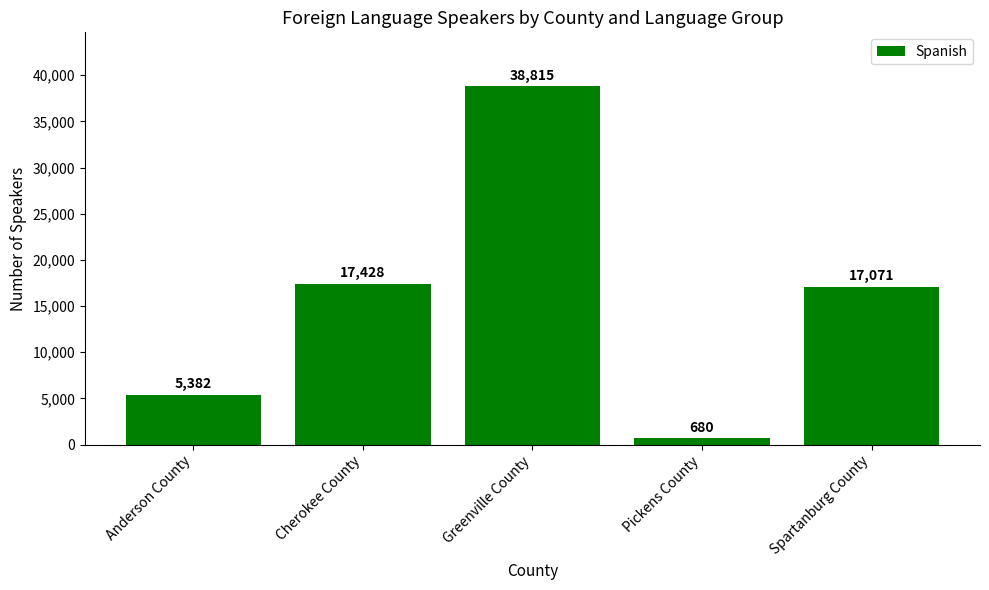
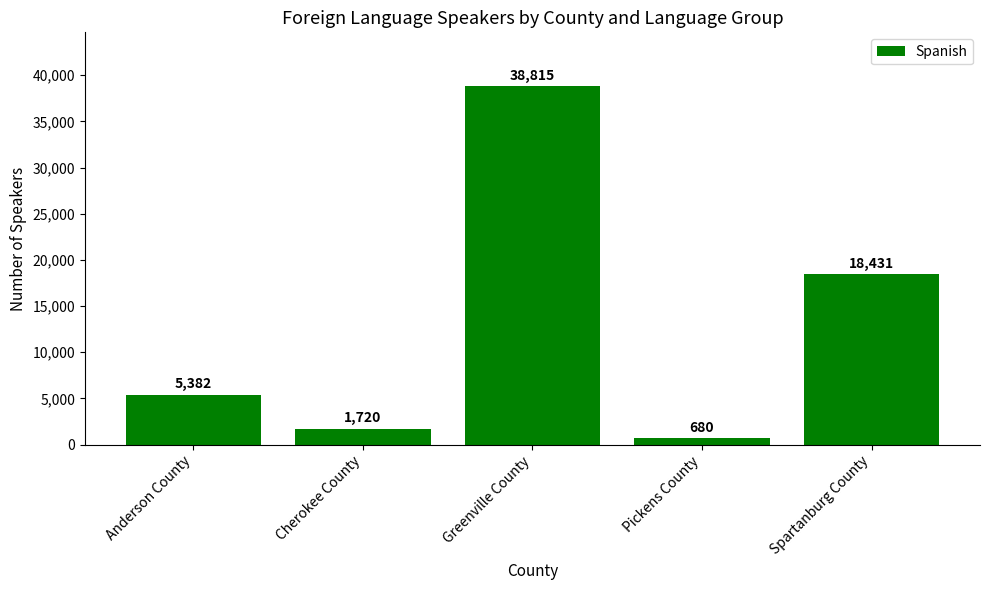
  {
    "Anderson County": "5,382",
-   "Cherokee County": "17,428",
+   "Cherokee County": "1,720",
    "Greenville County": "38,815",
    "Pickens County": "680",
-   "Spartanburg County": "17,071"
+   "Spartanburg County": "18,431"
  }
